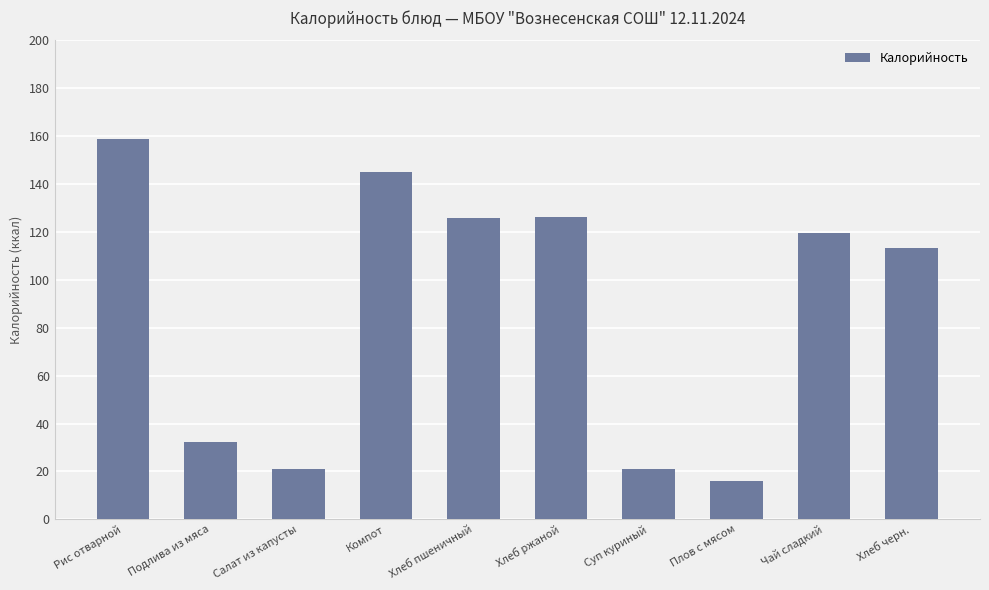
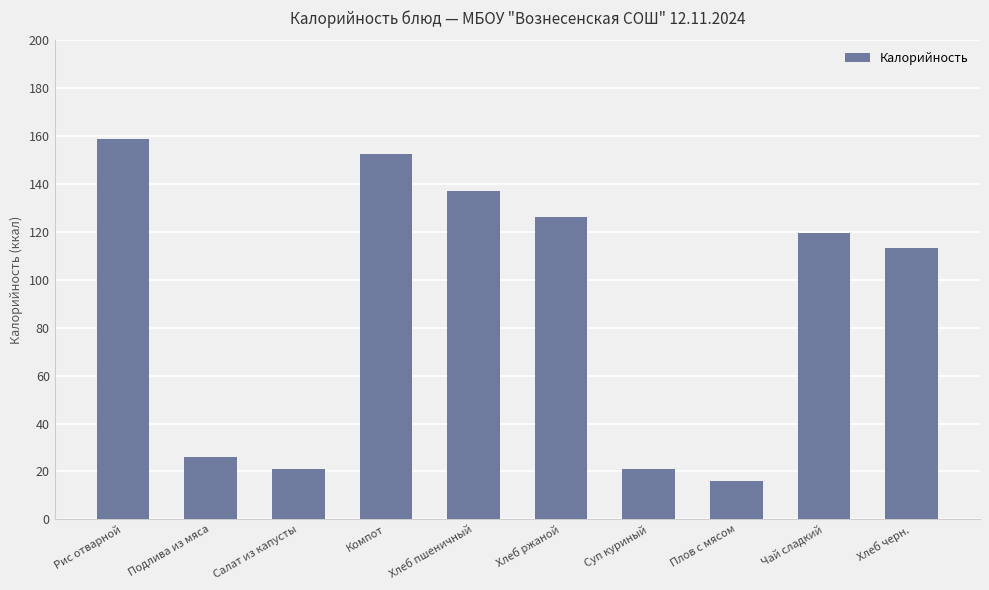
  {
    "Рис отварной": 159,
-   "Подлива из мяса": 32,
+   "Подлива из мяса": 26,
    "Салат из капусты": 21,
-   "Компот": 145,
-   "Хлеб пшеничный": 126,
+   "Компот": 153,
+   "Хлеб пшеничный": 137,
    "Хлеб ржаной": 126,
    "Суп куриный": 21,
    "Плов с мясом": 16,
    "Чай сладкий": 120,
    "Хлеб черн.": 113
  }
